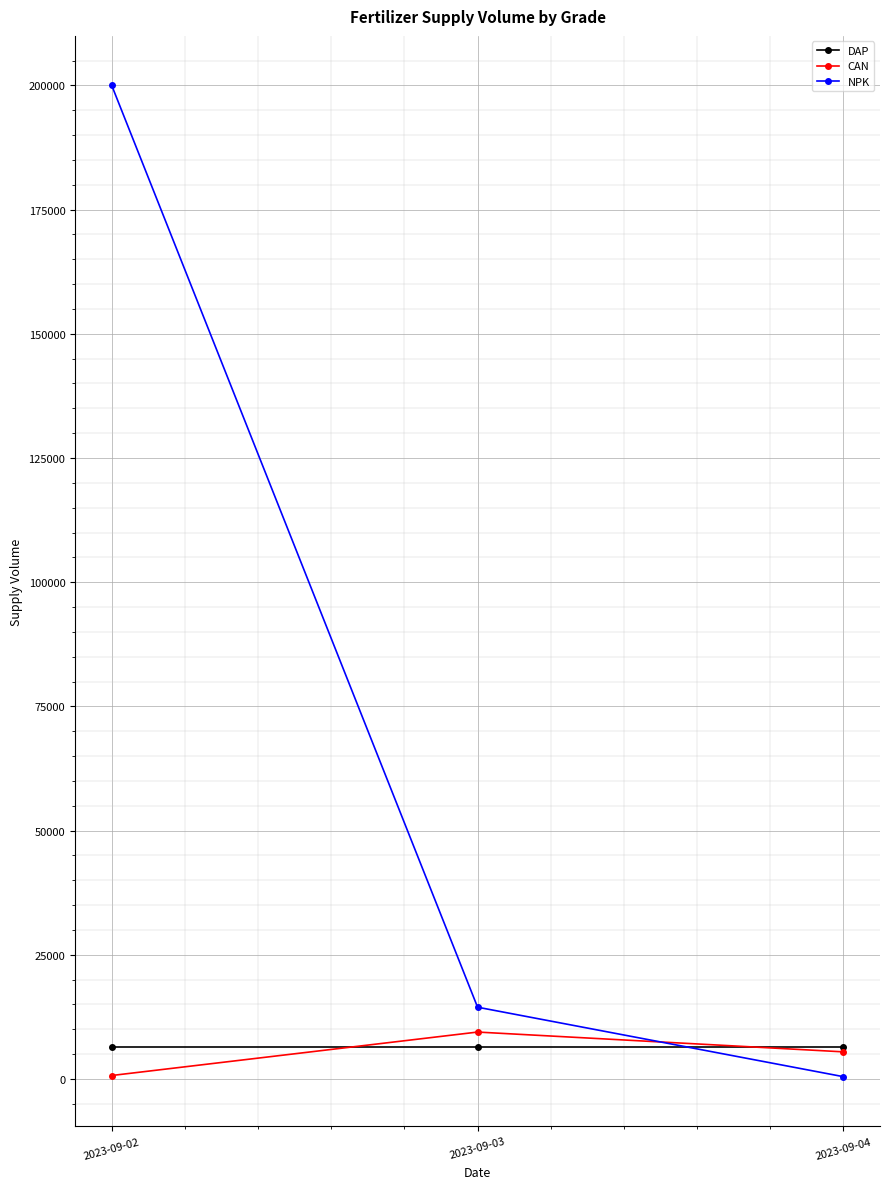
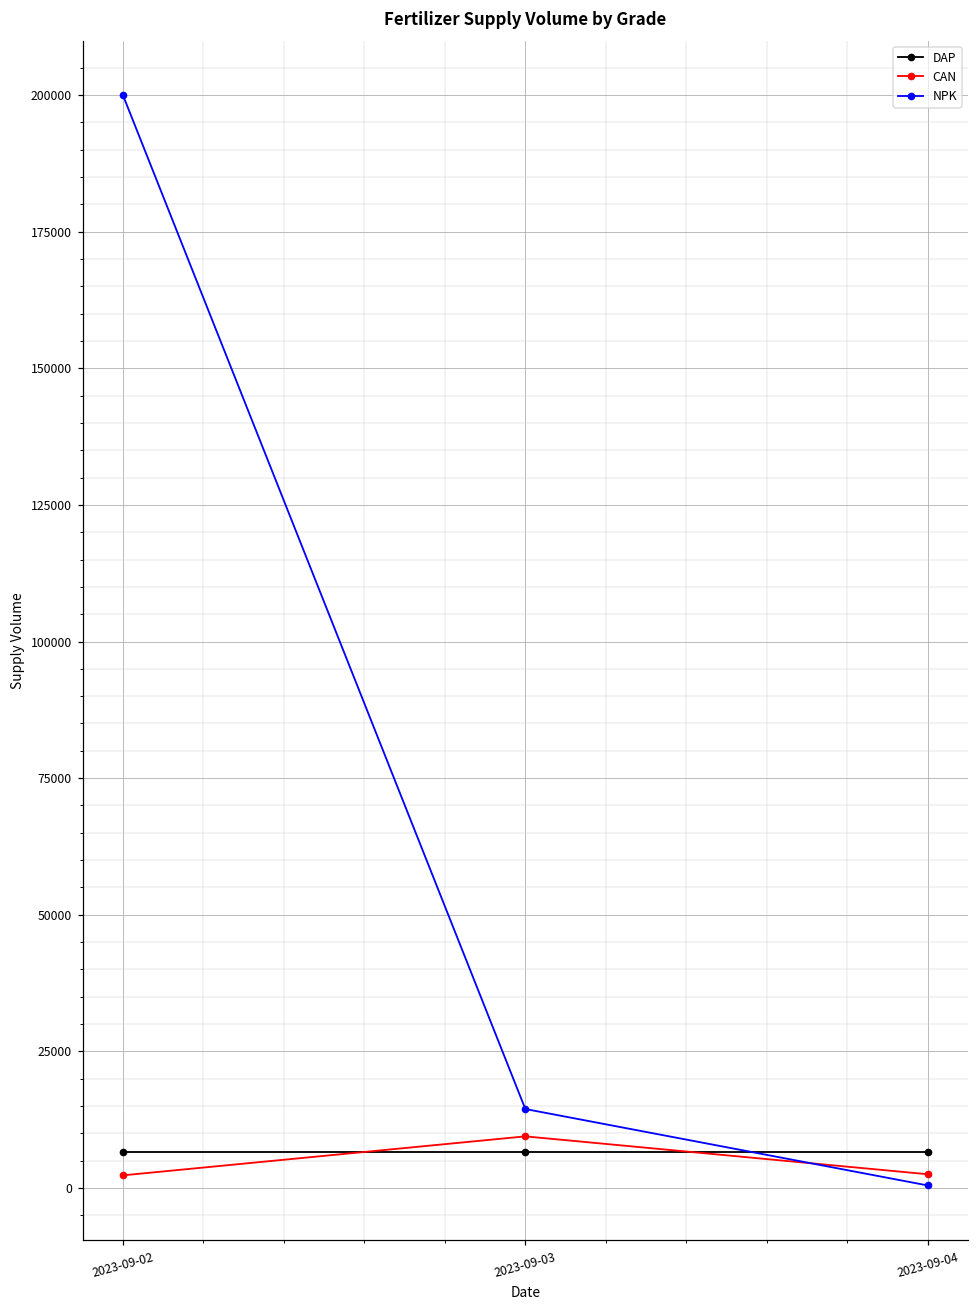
  {
    "DAP": {
      "2023-09-02": 7000,
      "2023-09-03": 7000,
      "2023-09-04": 7000
    },
    "CAN": {
-     "2023-09-02": 1000,
+     "2023-09-02": 2000,
      "2023-09-03": 9000,
-     "2023-09-04": 5000
+     "2023-09-04": 3000
    },
    "NPK": {
      "2023-09-02": 200000,
      "2023-09-03": 14000,
      "2023-09-04": 0
    }
  }
